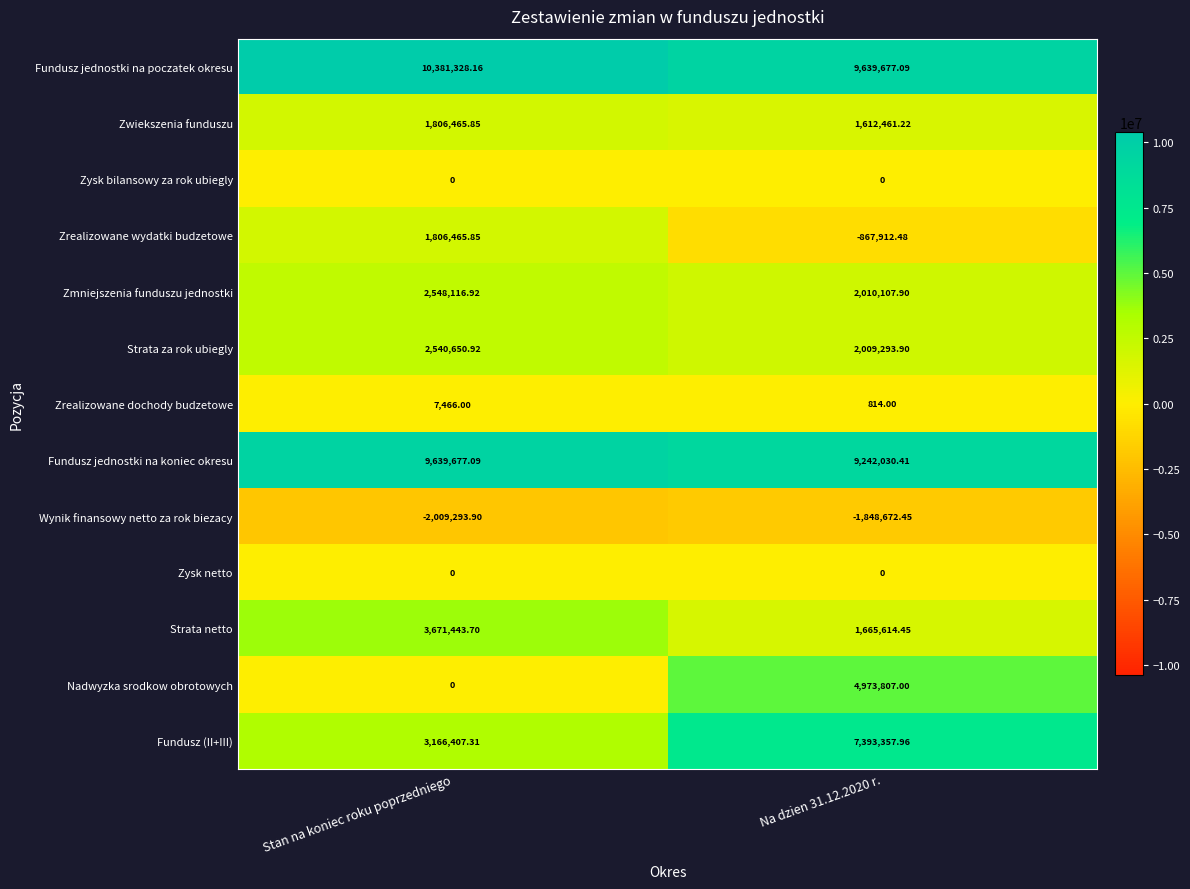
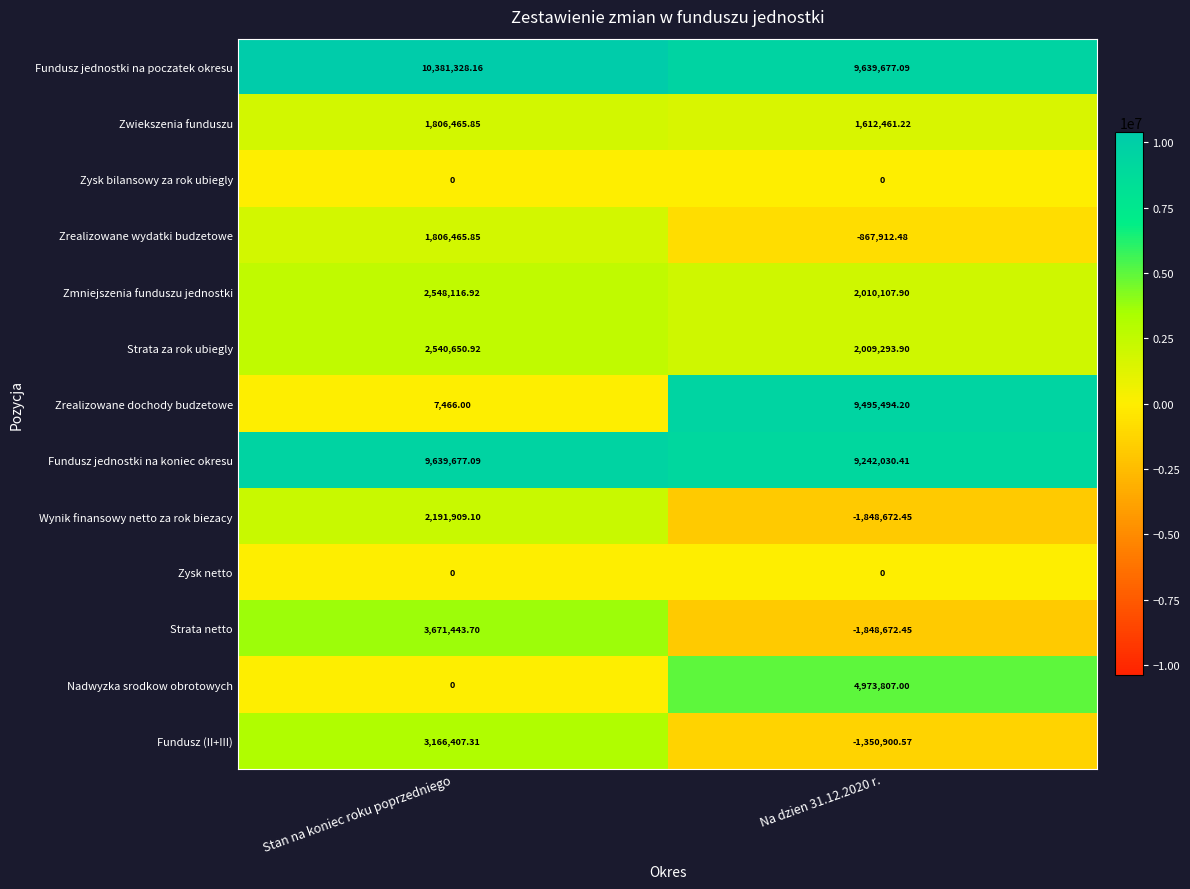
  {
    "Fundusz jednostki na poczatek okresu": {
      "Stan na koniec roku poprzedniego": "10,381,328.16",
      "Na dzien 31.12.2020 r.": "9,639,677.09"
    },
    "Zwiekszenia funduszu": {
      "Stan na koniec roku poprzedniego": "1,806,465.85",
      "Na dzien 31.12.2020 r.": "1,612,461.22"
    },
    "Zysk bilansowy za rok ubiegly": {
      "Stan na koniec roku poprzedniego": "0",
      "Na dzien 31.12.2020 r.": "0"
    },
    "Zrealizowane wydatki budzetowe": {
      "Stan na koniec roku poprzedniego": "1,806,465.85",
      "Na dzien 31.12.2020 r.": "-867,912.48"
    },
    "Zmniejszenia funduszu jednostki": {
      "Stan na koniec roku poprzedniego": "2,548,116.92",
      "Na dzien 31.12.2020 r.": "2,010,107.90"
    },
    "Strata za rok ubiegly": {
      "Stan na koniec roku poprzedniego": "2,540,650.92",
      "Na dzien 31.12.2020 r.": "2,009,293.90"
    },
    "Zrealizowane dochody budzetowe": {
      "Stan na koniec roku poprzedniego": "7,466.00",
-     "Na dzien 31.12.2020 r.": "814.00"
+     "Na dzien 31.12.2020 r.": "9,495,494.20"
    },
    "Fundusz jednostki na koniec okresu": {
      "Stan na koniec roku poprzedniego": "9,639,677.09",
      "Na dzien 31.12.2020 r.": "9,242,030.41"
    },
    "Wynik finansowy netto za rok biezacy": {
-     "Stan na koniec roku poprzedniego": "-2,009,293.90",
+     "Stan na koniec roku poprzedniego": "2,191,909.10",
      "Na dzien 31.12.2020 r.": "-1,848,672.45"
    },
    "Zysk netto": {
      "Stan na koniec roku poprzedniego": "0",
      "Na dzien 31.12.2020 r.": "0"
    },
    "Strata netto": {
      "Stan na koniec roku poprzedniego": "3,671,443.70",
-     "Na dzien 31.12.2020 r.": "1,665,614.45"
+     "Na dzien 31.12.2020 r.": "-1,848,672.45"
    },
    "Nadwyzka srodkow obrotowych": {
      "Stan na koniec roku poprzedniego": "0",
      "Na dzien 31.12.2020 r.": "4,973,807.00"
    },
    "Fundusz (II+III)": {
      "Stan na koniec roku poprzedniego": "3,166,407.31",
-     "Na dzien 31.12.2020 r.": "7,393,357.96"
+     "Na dzien 31.12.2020 r.": "-1,350,900.57"
    }
  }
